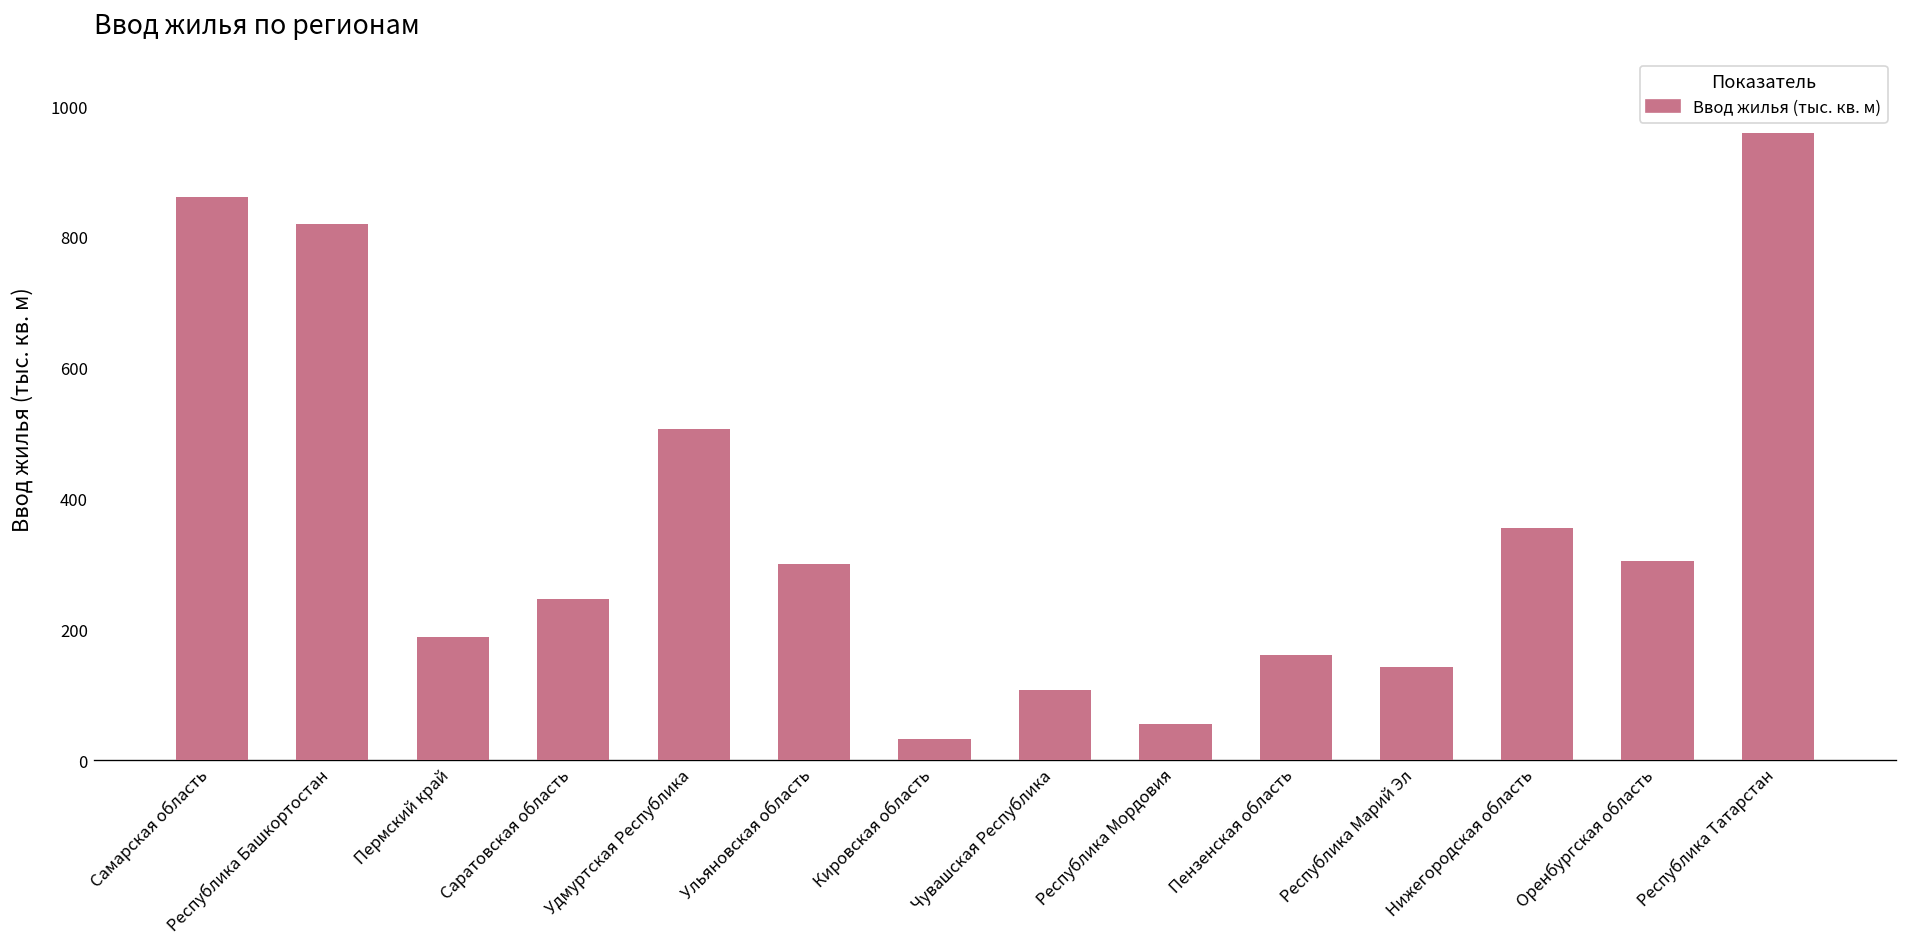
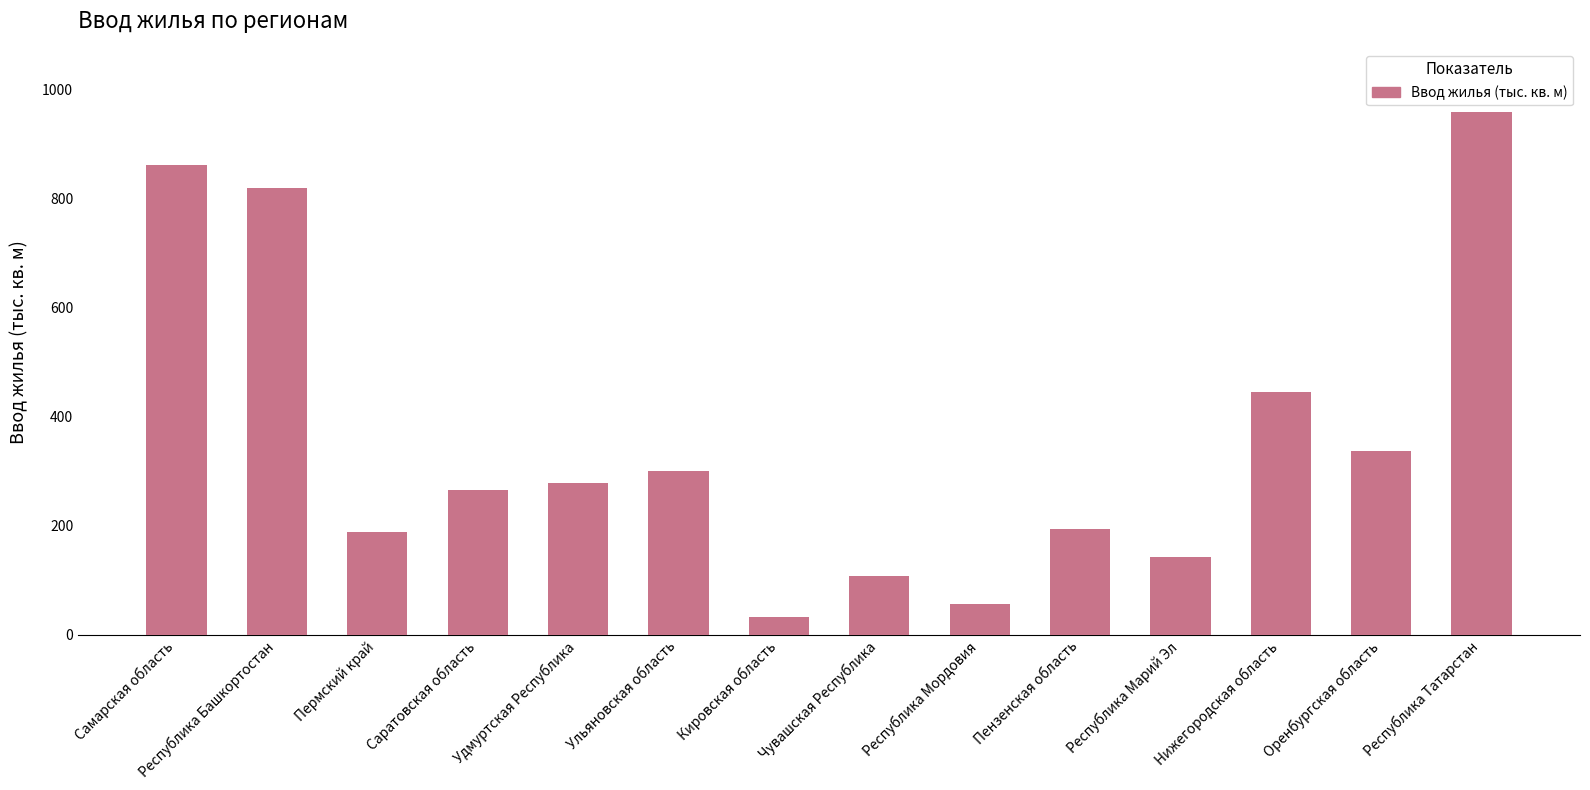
  {
    "Самарская область": 860,
    "Республика Башкортостан": 820,
    "Пермский край": 190,
-   "Саратовская область": 250,
-   "Удмуртская Республика": 510,
+   "Саратовская область": 270,
+   "Удмуртская Республика": 280,
    "Ульяновская область": 300,
    "Кировская область": 30,
    "Чувашская Республика": 110,
    "Республика Мордовия": 60,
-   "Пензенская область": 160,
+   "Пензенская область": 190,
    "Республика Марий Эл": 140,
-   "Нижегородская область": 360,
-   "Оренбургская область": 300,
+   "Нижегородская область": 450,
+   "Оренбургская область": 340,
    "Республика Татарстан": 960
  }
